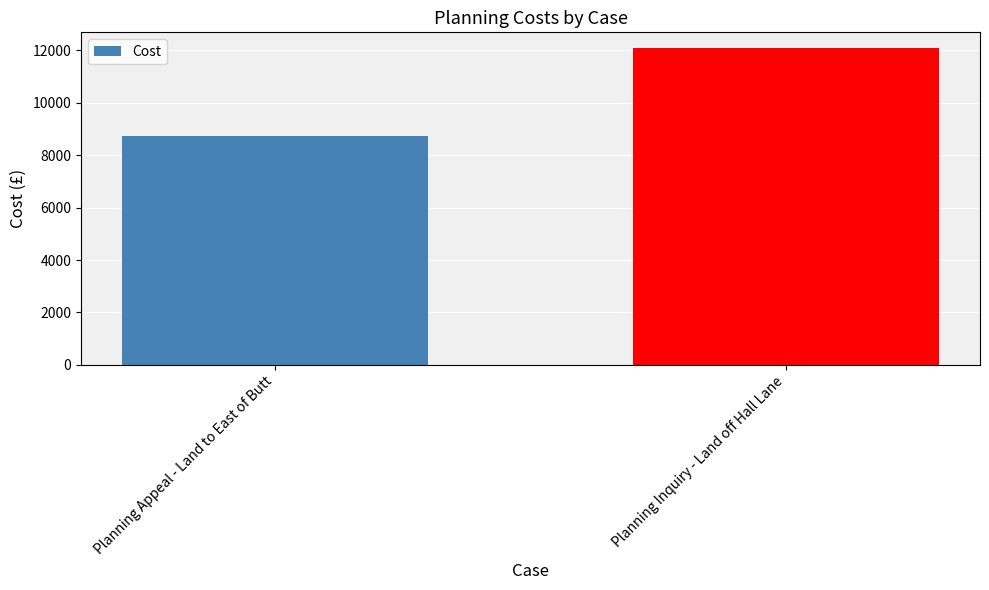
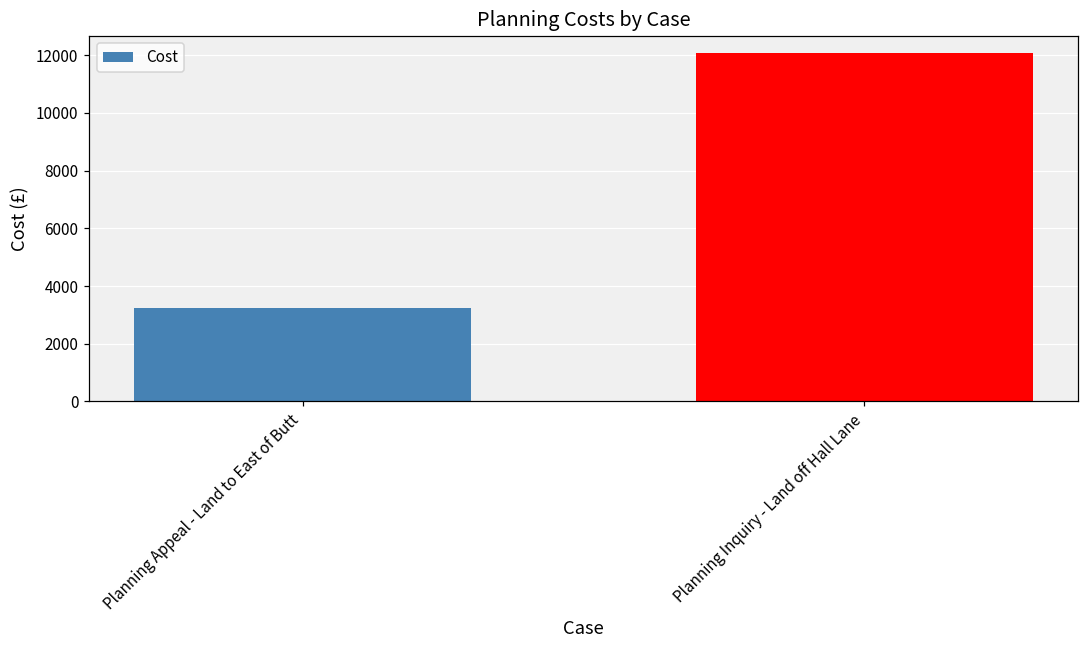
  {
-   "Planning Appeal - Land to East of Butt": 8700,
+   "Planning Appeal - Land to East of Butt": 3300,
    "Planning Inquiry - Land off Hall Lane": 12100
  }
